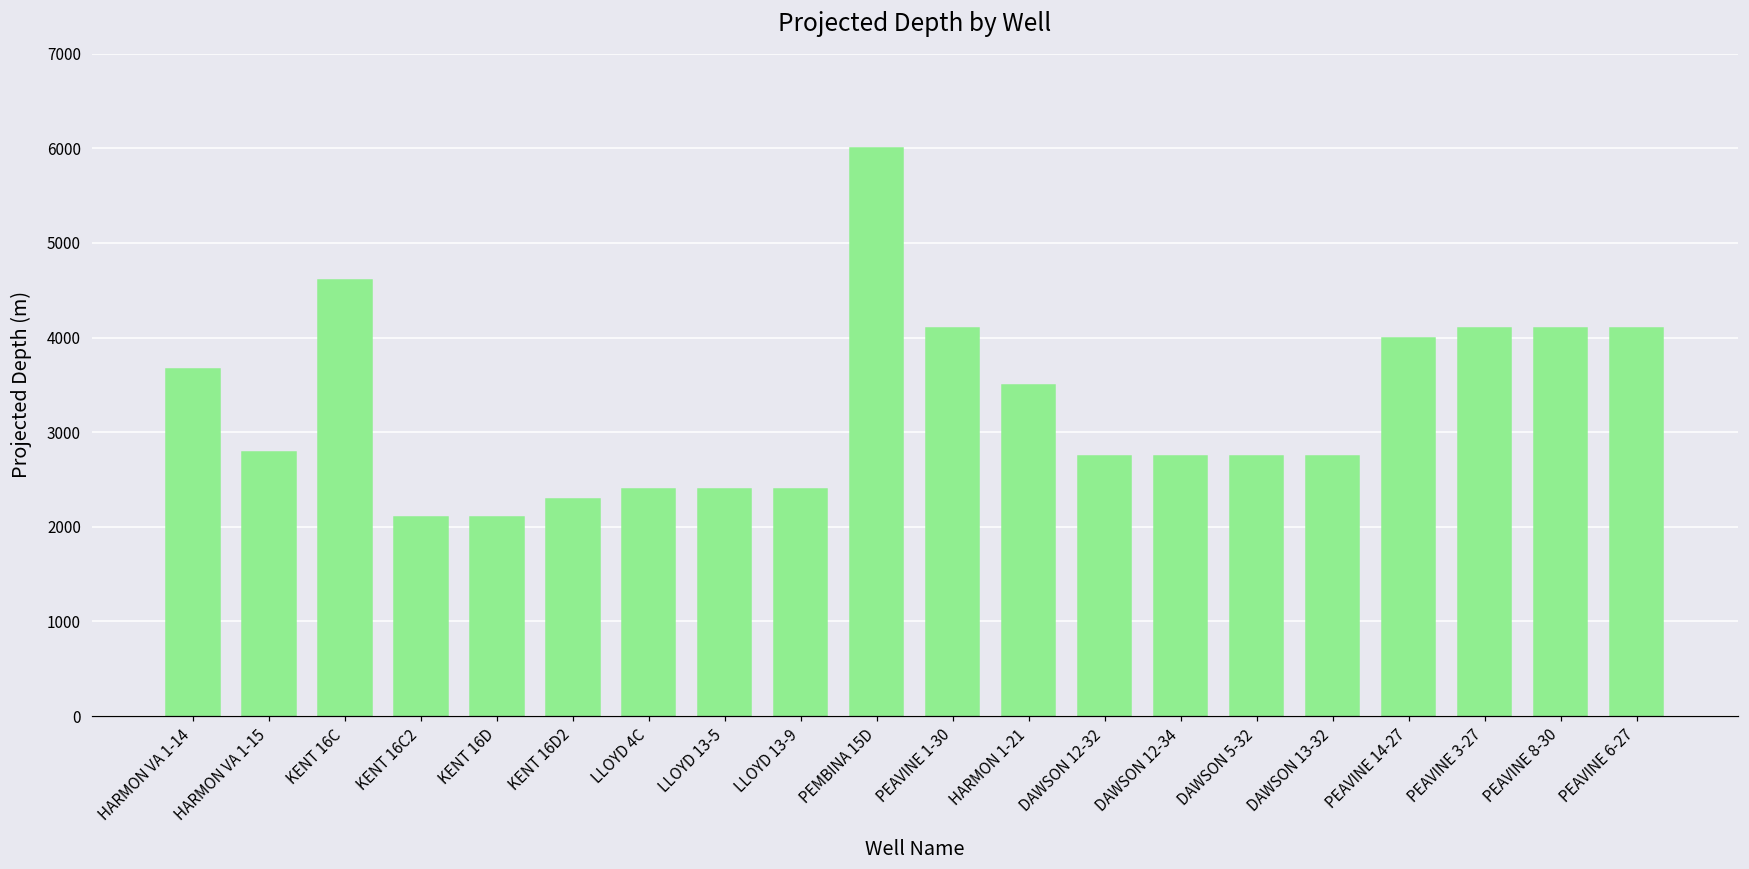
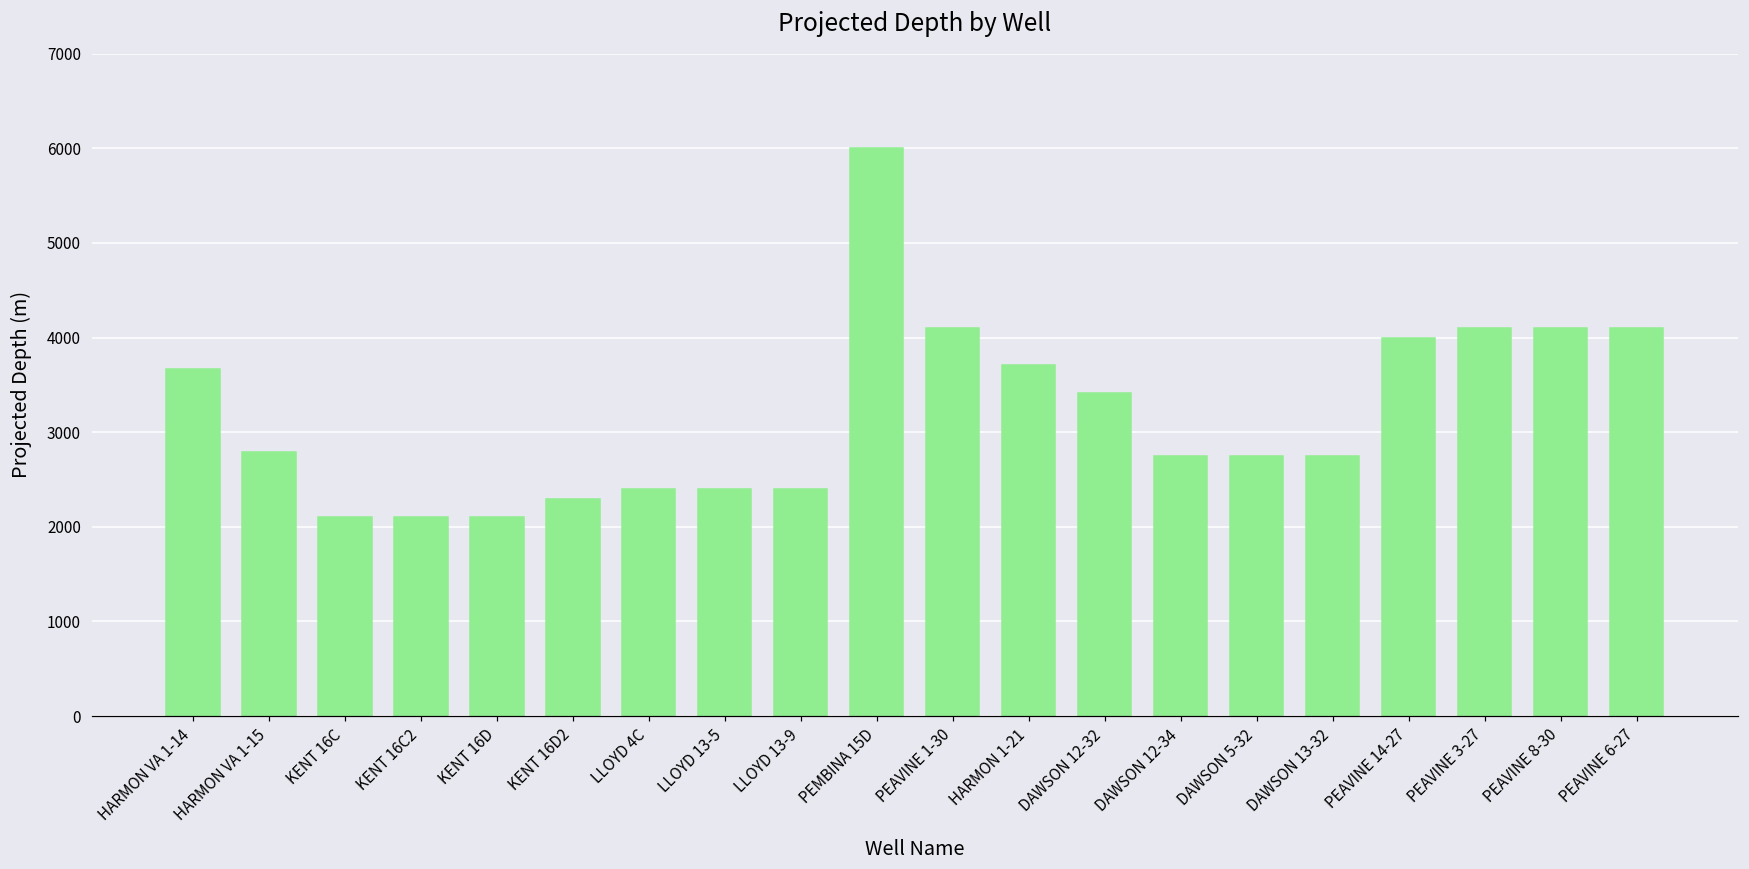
  {
    "HARMON VA 1-14": 3700,
    "HARMON VA 1-15": 2800,
-   "KENT 16C": 4600,
+   "KENT 16C": 2100,
    "KENT 16C2": 2100,
    "KENT 16D": 2100,
    "KENT 16D2": 2300,
    "LLOYD 4C": 2400,
    "LLOYD 13-5": 2400,
    "LLOYD 13-9": 2400,
    "PEMBINA 15D": 6000,
    "PEAVINE 1-30": 4100,
-   "HARMON 1-21": 3500,
-   "DAWSON 12-32": 2800,
+   "HARMON 1-21": 3700,
+   "DAWSON 12-32": 3400,
    "DAWSON 12-34": 2800,
    "DAWSON 5-32": 2800,
    "DAWSON 13-32": 2800,
    "PEAVINE 14-27": 4000,
    "PEAVINE 3-27": 4100,
    "PEAVINE 8-30": 4100,
    "PEAVINE 6-27": 4100
  }
